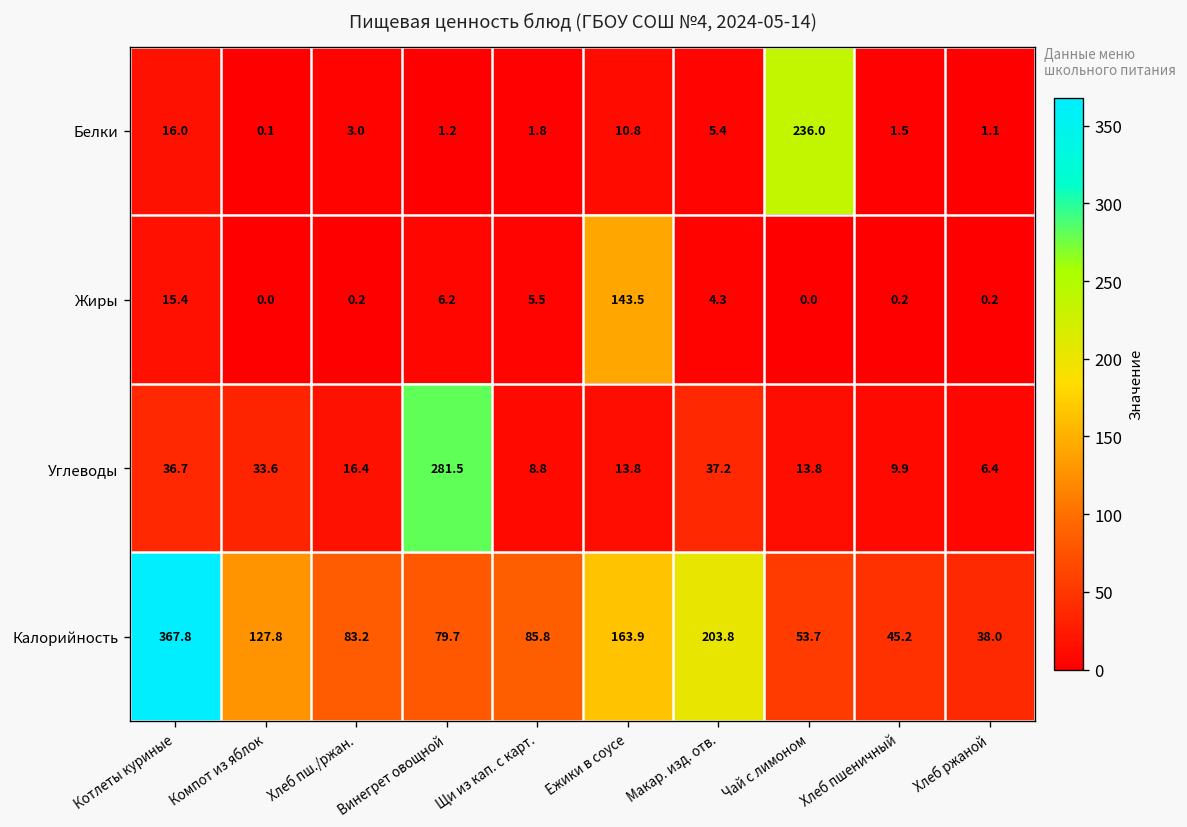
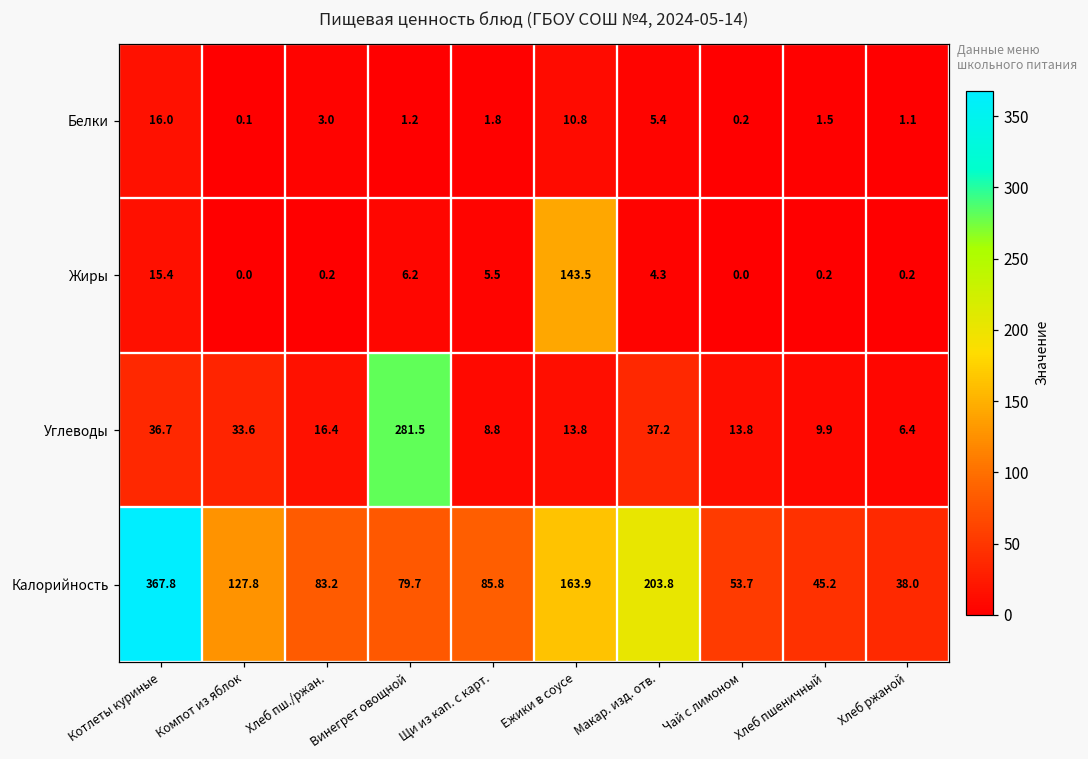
  {
    "Белки": {
      "Котлеты куриные": 16.0,
      "Компот из яблок": 0.1,
      "Хлеб пш./ржан.": 3.0,
      "Винегрет овощной": 1.2,
      "Щи из кап. с карт.": 1.8,
      "Ежики в соусе": 10.8,
      "Макар. изд. отв.": 5.4,
-     "Чай с лимоном": 236.0,
+     "Чай с лимоном": 0.2,
      "Хлеб пшеничный": 1.5,
      "Хлеб ржаной": 1.1
    },
    "Жиры": {
      "Котлеты куриные": 15.4,
      "Компот из яблок": 0.0,
      "Хлеб пш./ржан.": 0.2,
      "Винегрет овощной": 6.2,
      "Щи из кап. с карт.": 5.5,
      "Ежики в соусе": 143.5,
      "Макар. изд. отв.": 4.3,
      "Чай с лимоном": 0.0,
      "Хлеб пшеничный": 0.2,
      "Хлеб ржаной": 0.2
    },
    "Углеводы": {
      "Котлеты куриные": 36.7,
      "Компот из яблок": 33.6,
      "Хлеб пш./ржан.": 16.4,
      "Винегрет овощной": 281.5,
      "Щи из кап. с карт.": 8.8,
      "Ежики в соусе": 13.8,
      "Макар. изд. отв.": 37.2,
      "Чай с лимоном": 13.8,
      "Хлеб пшеничный": 9.9,
      "Хлеб ржаной": 6.4
    },
    "Калорийность": {
      "Котлеты куриные": 367.8,
      "Компот из яблок": 127.8,
      "Хлеб пш./ржан.": 83.2,
      "Винегрет овощной": 79.7,
      "Щи из кап. с карт.": 85.8,
      "Ежики в соусе": 163.9,
      "Макар. изд. отв.": 203.8,
      "Чай с лимоном": 53.7,
      "Хлеб пшеничный": 45.2,
      "Хлеб ржаной": 38.0
    }
  }
